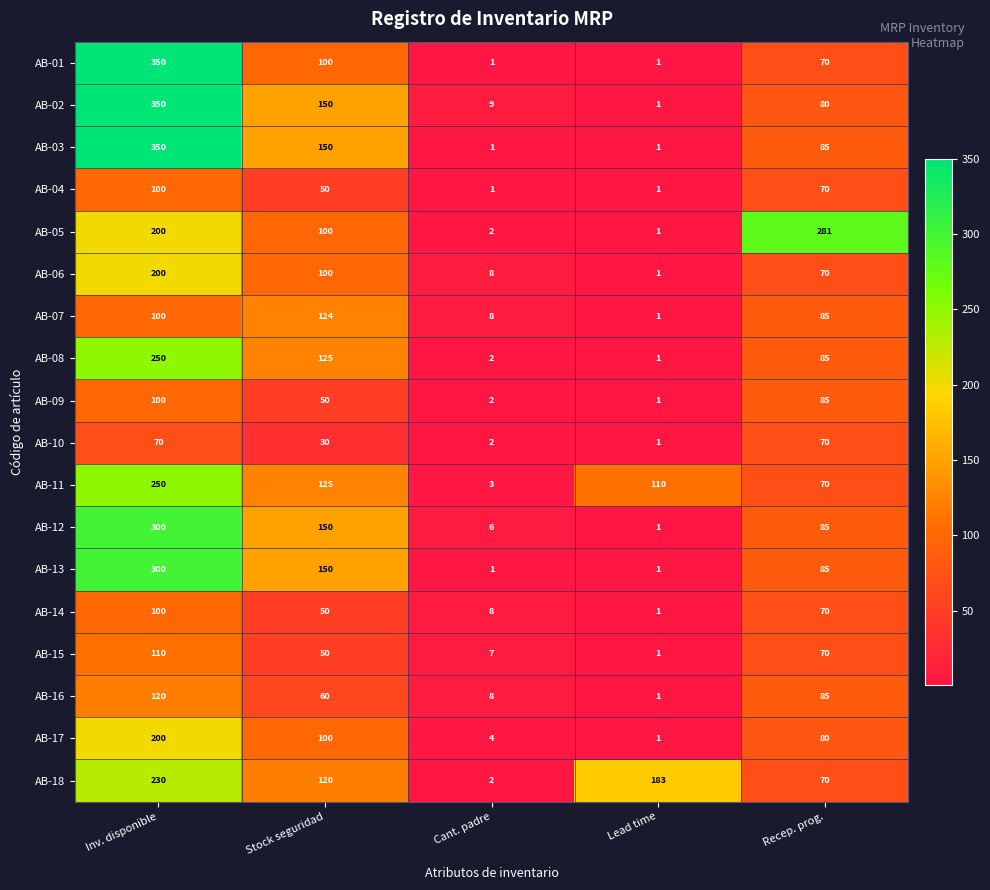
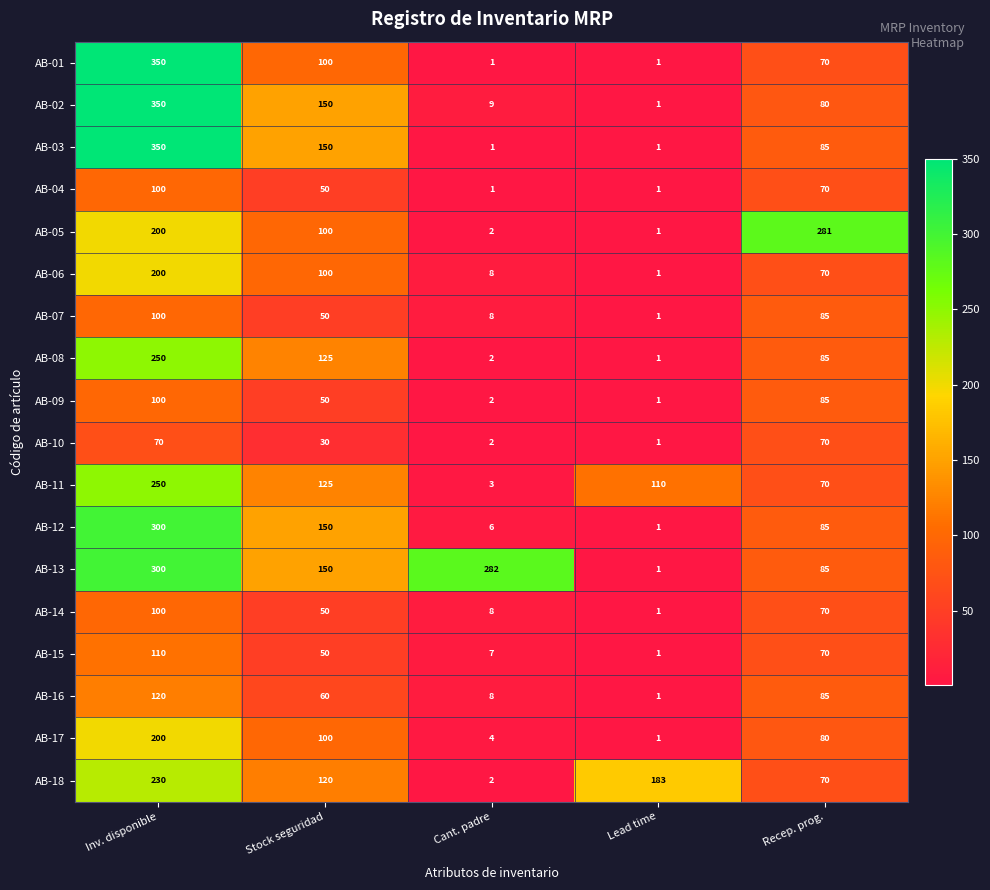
  {
    "AB-01": {
      "Inv. disponible": 350,
      "Stock seguridad": 100,
      "Cant. padre": 1,
      "Lead time": 1,
      "Recep. prog.": 70
    },
    "AB-02": {
      "Inv. disponible": 350,
      "Stock seguridad": 150,
      "Cant. padre": 9,
      "Lead time": 1,
      "Recep. prog.": 80
    },
    "AB-03": {
      "Inv. disponible": 350,
      "Stock seguridad": 150,
      "Cant. padre": 1,
      "Lead time": 1,
      "Recep. prog.": 85
    },
    "AB-04": {
      "Inv. disponible": 100,
      "Stock seguridad": 50,
      "Cant. padre": 1,
      "Lead time": 1,
      "Recep. prog.": 70
    },
    "AB-05": {
      "Inv. disponible": 200,
      "Stock seguridad": 100,
      "Cant. padre": 2,
      "Lead time": 1,
      "Recep. prog.": 281
    },
    "AB-06": {
      "Inv. disponible": 200,
      "Stock seguridad": 100,
      "Cant. padre": 8,
      "Lead time": 1,
      "Recep. prog.": 70
    },
    "AB-07": {
      "Inv. disponible": 100,
-     "Stock seguridad": 124,
+     "Stock seguridad": 50,
      "Cant. padre": 8,
      "Lead time": 1,
      "Recep. prog.": 85
    },
    "AB-08": {
      "Inv. disponible": 250,
      "Stock seguridad": 125,
      "Cant. padre": 2,
      "Lead time": 1,
      "Recep. prog.": 85
    },
    "AB-09": {
      "Inv. disponible": 100,
      "Stock seguridad": 50,
      "Cant. padre": 2,
      "Lead time": 1,
      "Recep. prog.": 85
    },
    "AB-10": {
      "Inv. disponible": 70,
      "Stock seguridad": 30,
      "Cant. padre": 2,
      "Lead time": 1,
      "Recep. prog.": 70
    },
    "AB-11": {
      "Inv. disponible": 250,
      "Stock seguridad": 125,
      "Cant. padre": 3,
      "Lead time": 110,
      "Recep. prog.": 70
    },
    "AB-12": {
      "Inv. disponible": 300,
      "Stock seguridad": 150,
      "Cant. padre": 6,
      "Lead time": 1,
      "Recep. prog.": 85
    },
    "AB-13": {
      "Inv. disponible": 300,
      "Stock seguridad": 150,
-     "Cant. padre": 1,
+     "Cant. padre": 282,
      "Lead time": 1,
      "Recep. prog.": 85
    },
    "AB-14": {
      "Inv. disponible": 100,
      "Stock seguridad": 50,
      "Cant. padre": 8,
      "Lead time": 1,
      "Recep. prog.": 70
    },
    "AB-15": {
      "Inv. disponible": 110,
      "Stock seguridad": 50,
      "Cant. padre": 7,
      "Lead time": 1,
      "Recep. prog.": 70
    },
    "AB-16": {
      "Inv. disponible": 120,
      "Stock seguridad": 60,
      "Cant. padre": 8,
      "Lead time": 1,
      "Recep. prog.": 85
    },
    "AB-17": {
      "Inv. disponible": 200,
      "Stock seguridad": 100,
      "Cant. padre": 4,
      "Lead time": 1,
      "Recep. prog.": 80
    },
    "AB-18": {
      "Inv. disponible": 230,
      "Stock seguridad": 120,
      "Cant. padre": 2,
      "Lead time": 183,
      "Recep. prog.": 70
    }
  }
